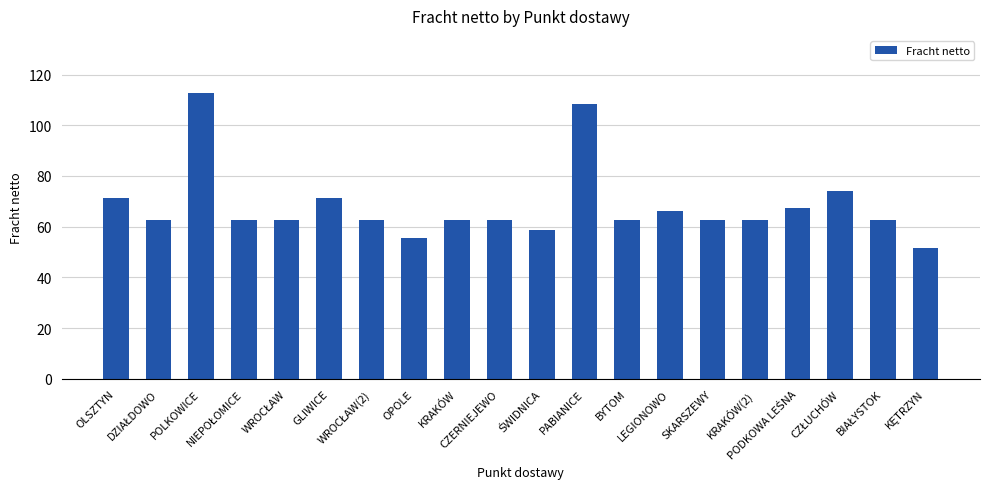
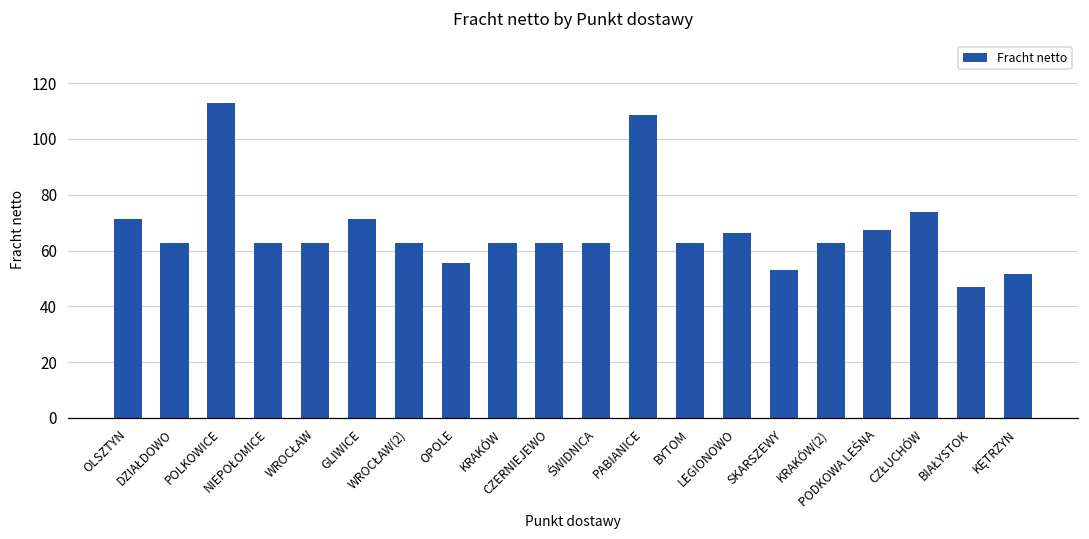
  {
    "OLSZTYN": 71,
    "DZIAŁDOWO": 63,
    "POLKOWICE": 113,
    "NIEPOŁOMICE": 63,
    "WROCŁAW": 63,
    "GLIWICE": 71,
    "WROCŁAW(2)": 63,
    "OPOLE": 56,
    "KRAKÓW": 63,
    "CZERNIEJEWO": 63,
-   "ŚWIDNICA": 59,
+   "ŚWIDNICA": 63,
    "PABIANICE": 109,
    "BYTOM": 63,
    "LEGIONOWO": 66,
-   "SKARSZEWY": 63,
+   "SKARSZEWY": 53,
    "KRAKÓW(2)": 63,
    "PODKOWA LEŚNA": 67,
    "CZŁUCHÓW": 74,
-   "BIAŁYSTOK": 63,
+   "BIAŁYSTOK": 47,
    "KĘTRZYN": 52
  }
